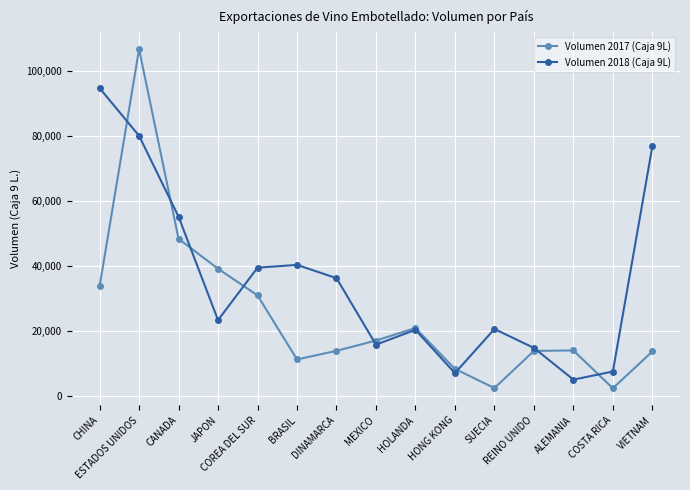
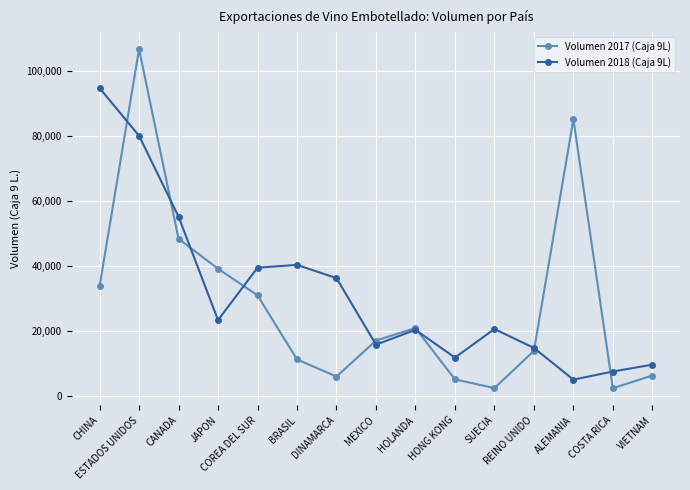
  {
    "Volumen 2017 (Caja 9L)": {
      "CHINA": "34,000",
      "ESTADOS UNIDOS": "107,000",
      "CANADA": "48,000",
      "JAPON": "39,000",
      "COREA DEL SUR": "31,000",
      "BRASIL": "11,000",
-     "DINAMARCA": "14,000",
+     "DINAMARCA": "6,000",
      "MEXICO": "17,000",
-     "HONG KONG": "8,000",
+     "HONG KONG": "5,000",
      "SUECIA": "3,000",
      "REINO UNIDO": "14,000",
-     "ALEMANIA": "14,000",
+     "ALEMANIA": "85,000",
      "COSTA RICA": "2,000",
-     "VIETNAM": "14,000"
+     "VIETNAM": "6,000"
    },
    "Volumen 2018 (Caja 9L)": {
      "CHINA": "95,000",
      "ESTADOS UNIDOS": "80,000",
      "CANADA": "55,000",
      "JAPON": "23,000",
      "COREA DEL SUR": "39,000",
      "BRASIL": "40,000",
      "DINAMARCA": "36,000",
      "MEXICO": "16,000",
-     "HONG KONG": "7,000",
+     "HONG KONG": "12,000",
      "SUECIA": "21,000",
      "REINO UNIDO": "15,000",
      "ALEMANIA": "5,000",
      "COSTA RICA": "8,000",
-     "VIETNAM": "77,000"
+     "VIETNAM": "10,000"
    }
  }
